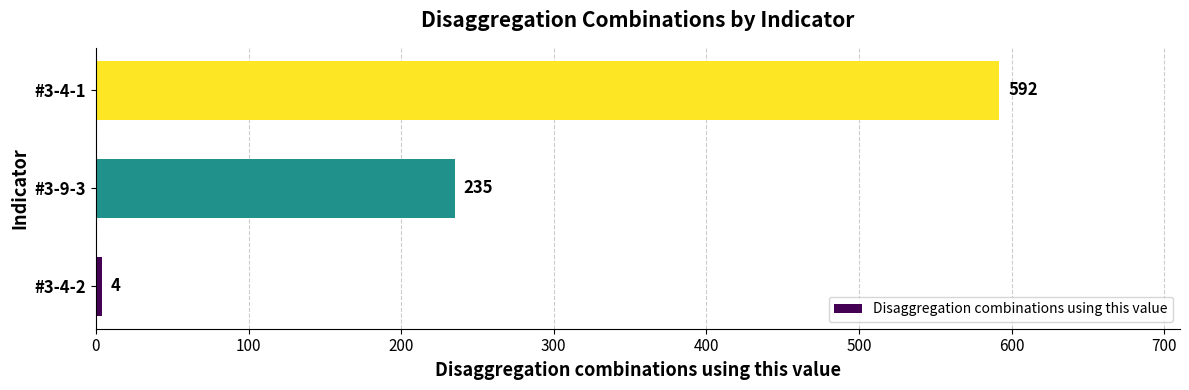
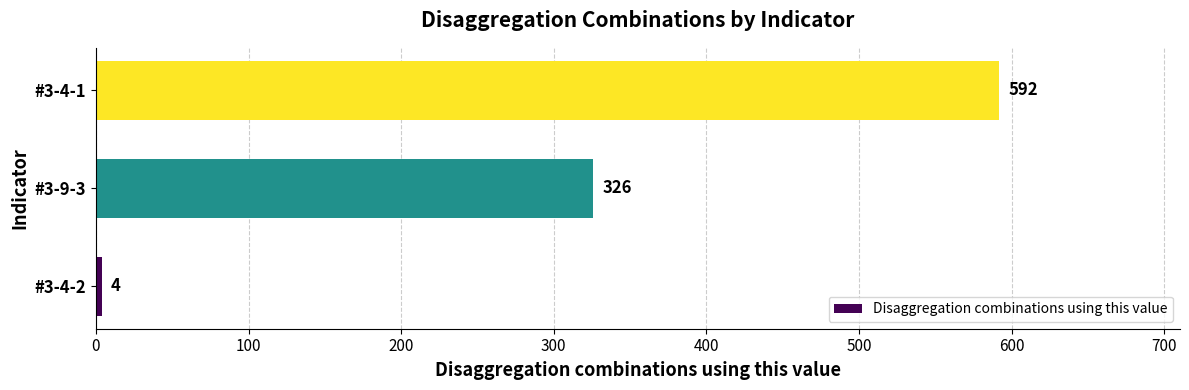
  {
    "#3-4-1": 592,
-   "#3-9-3": 235,
+   "#3-9-3": 326,
    "#3-4-2": 4
  }
